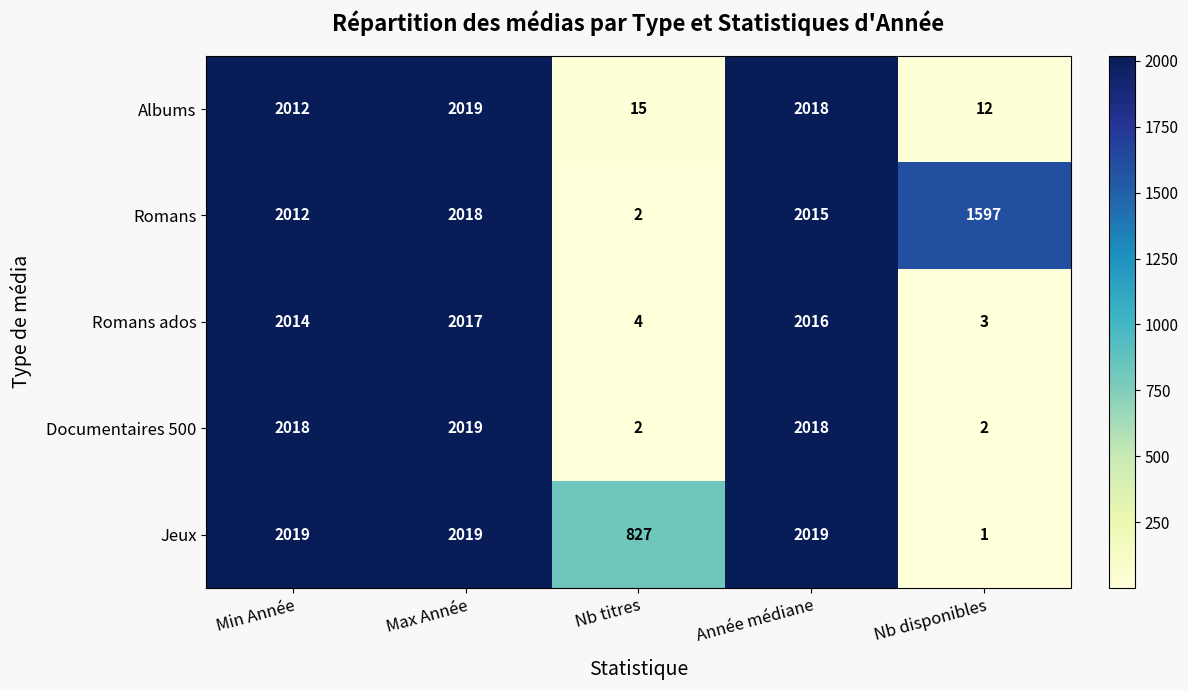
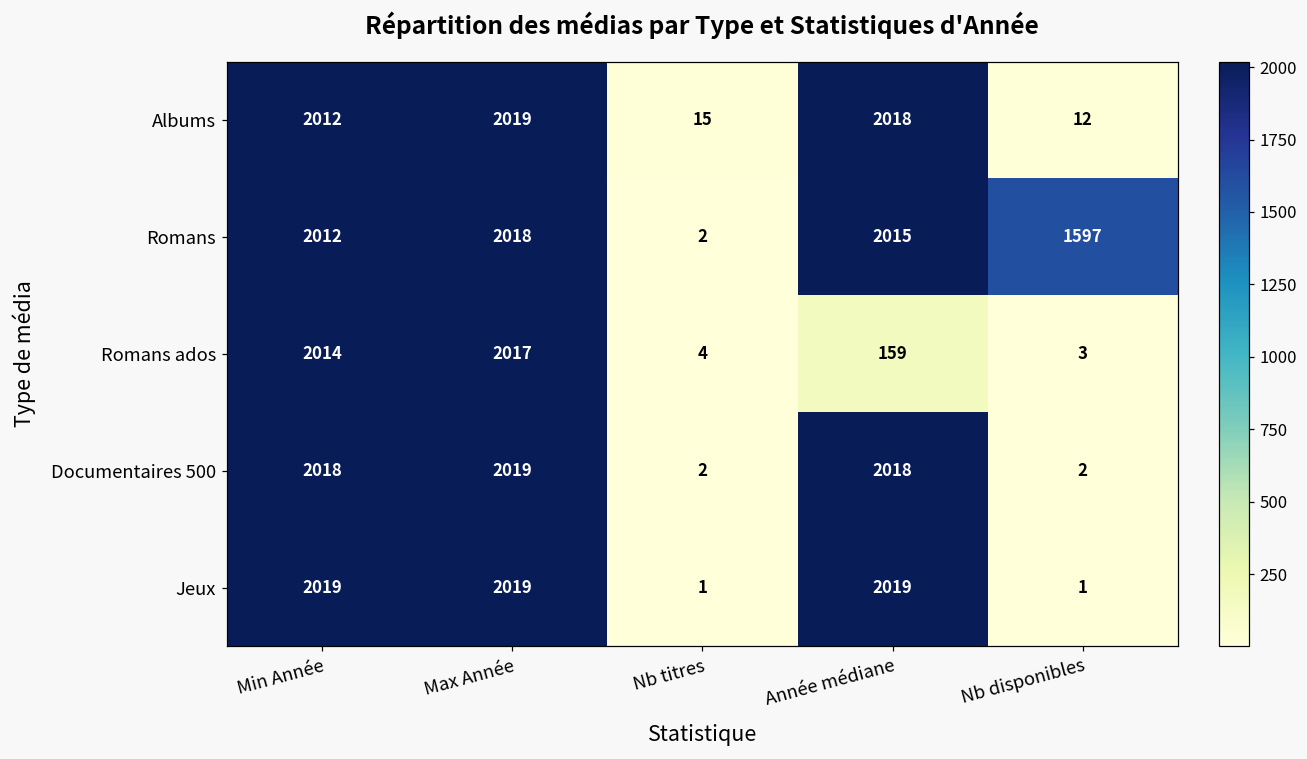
  {
    "Albums": {
      "Min Année": 2012,
      "Max Année": 2019,
      "Nb titres": 15,
      "Année médiane": 2018,
      "Nb disponibles": 12
    },
    "Romans": {
      "Min Année": 2012,
      "Max Année": 2018,
      "Nb titres": 2,
      "Année médiane": 2015,
      "Nb disponibles": 1597
    },
    "Romans ados": {
      "Min Année": 2014,
      "Max Année": 2017,
      "Nb titres": 4,
-     "Année médiane": 2016,
+     "Année médiane": 159,
      "Nb disponibles": 3
    },
    "Documentaires 500": {
      "Min Année": 2018,
      "Max Année": 2019,
      "Nb titres": 2,
      "Année médiane": 2018,
      "Nb disponibles": 2
    },
    "Jeux": {
      "Min Année": 2019,
      "Max Année": 2019,
-     "Nb titres": 827,
+     "Nb titres": 1,
      "Année médiane": 2019,
      "Nb disponibles": 1
    }
  }
